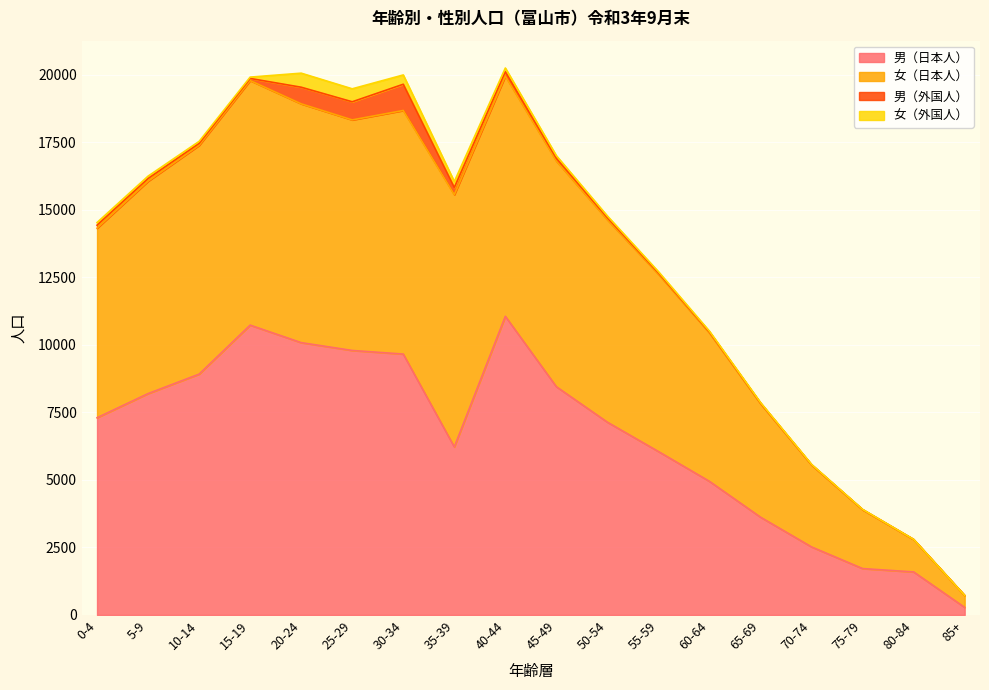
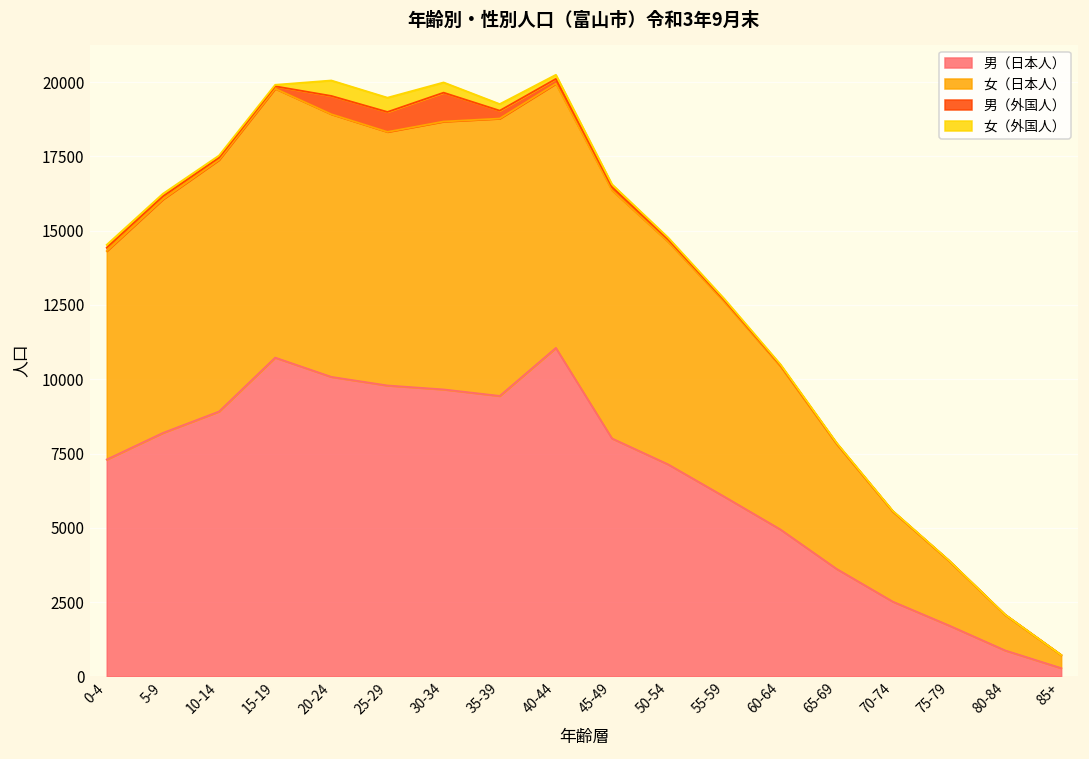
  {
    "男（日本人）": {
      "0-4": 7300,
      "5-9": 8200,
      "10-14": 8900,
      "15-19": 10700,
      "20-24": 10100,
      "25-29": 9800,
      "30-34": 9700,
-     "35-39": 6200,
+     "35-39": 9400,
      "40-44": 11100,
-     "45-49": 8400,
+     "45-49": 8000,
      "50-54": 7100,
      "55-59": 6000,
      "60-64": 4900,
      "65-69": 3600,
      "70-74": 2500,
      "75-79": 1700,
-     "80-84": 1600,
+     "80-84": 900,
      "85+": 300
    },
    "男（外国人）": {
      "0-4": 100,
      "20-24": 600,
      "25-29": 700,
      "30-34": 1000,
      "35-39": 300,
      "40-44": 200
    }
  }
